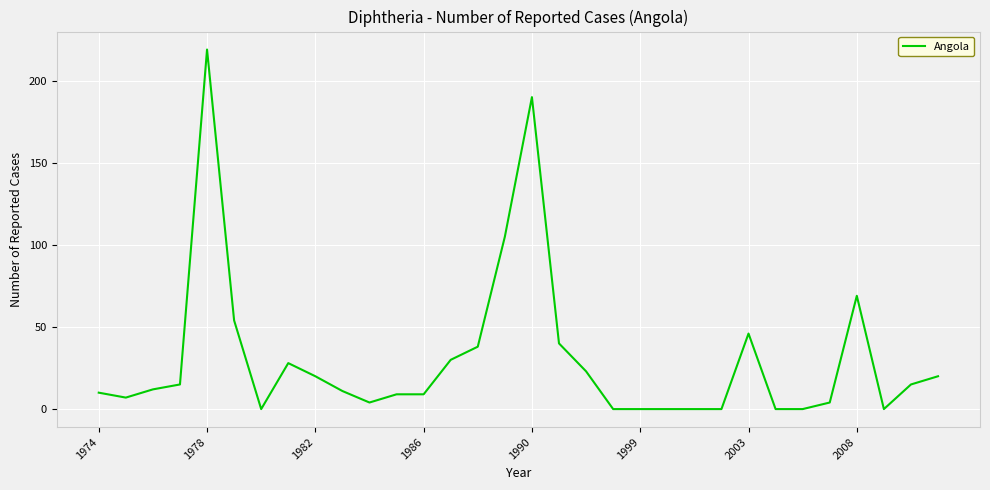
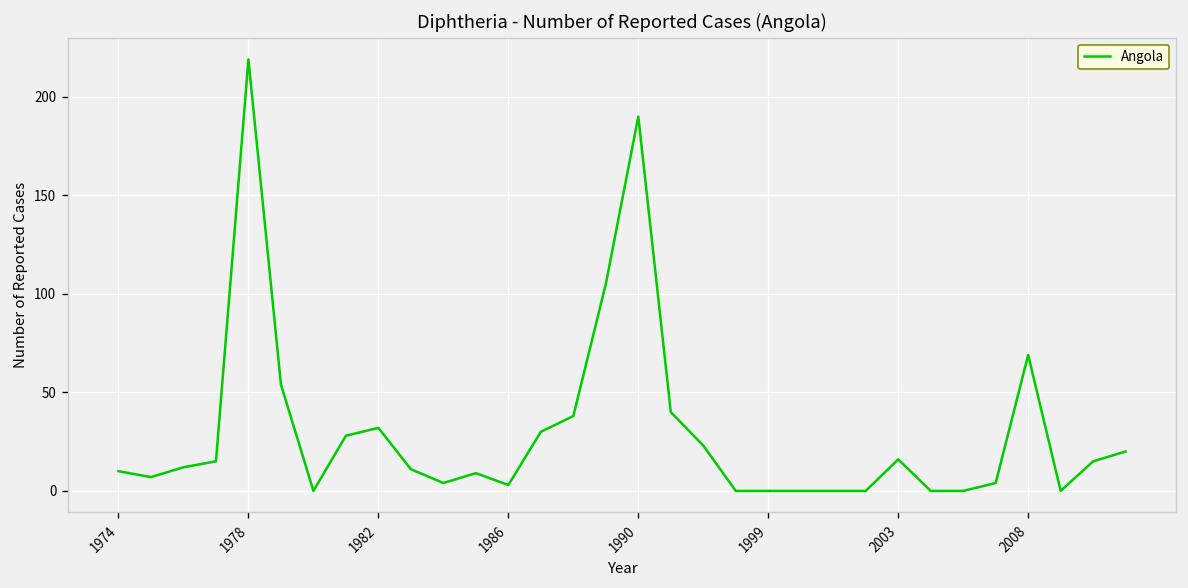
  {
    "1974": 10,
    "1978": 219,
-   "1982": 20,
-   "1986": 9,
+   "1982": 32,
+   "1986": 3,
    "1990": 190,
    "1999": 0,
-   "2003": 46,
+   "2003": 16,
    "2008": 69
  }
